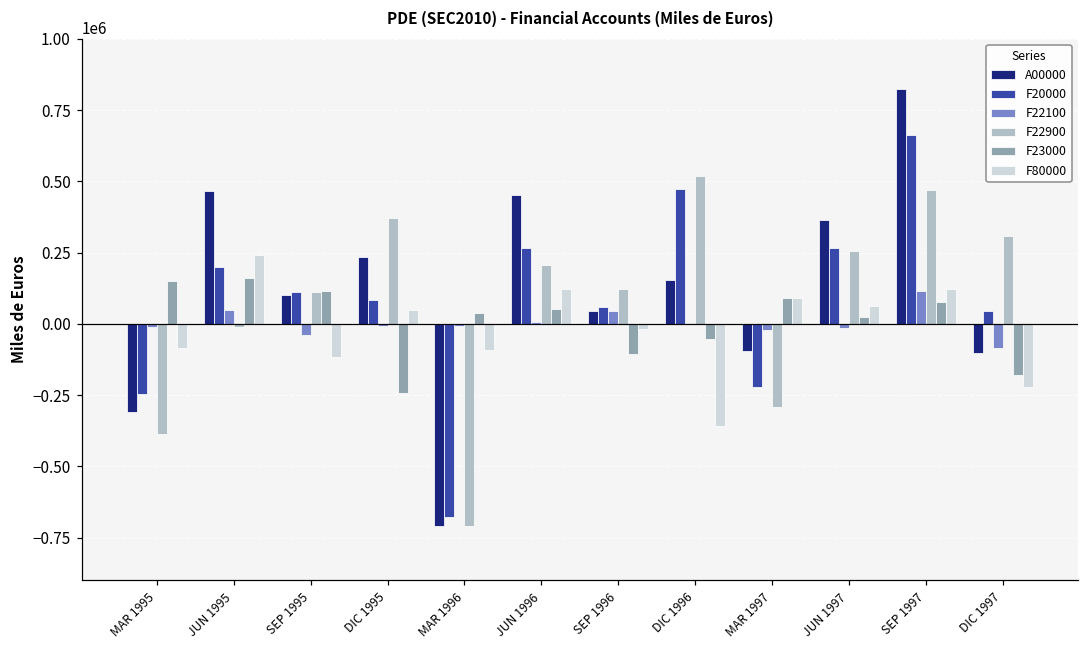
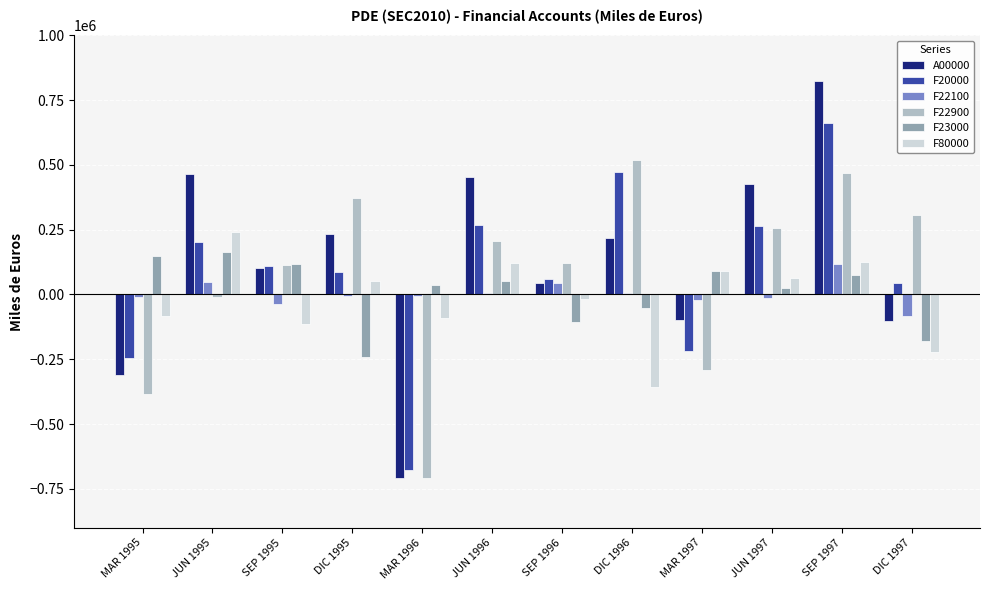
  {
    "A00000": {
      "MAR 1995": -310000,
      "JUN 1995": 470000,
      "SEP 1995": 100000,
      "DIC 1995": 230000,
      "MAR 1996": -710000,
      "JUN 1996": 450000,
      "SEP 1996": 40000,
-     "DIC 1996": 150000,
+     "DIC 1996": 220000,
      "MAR 1997": -100000,
-     "JUN 1997": 360000,
+     "JUN 1997": 430000,
      "SEP 1997": 820000,
      "DIC 1997": -100000
    },
    "F20000": {
      "MAR 1995": -250000,
      "JUN 1995": 200000,
      "SEP 1995": 110000,
      "DIC 1995": 80000,
      "MAR 1996": -680000,
      "JUN 1996": 270000,
      "SEP 1996": 60000,
      "DIC 1996": 470000,
      "MAR 1997": -220000,
      "JUN 1997": 270000,
      "SEP 1997": 660000,
      "DIC 1997": 40000
    }
  }
